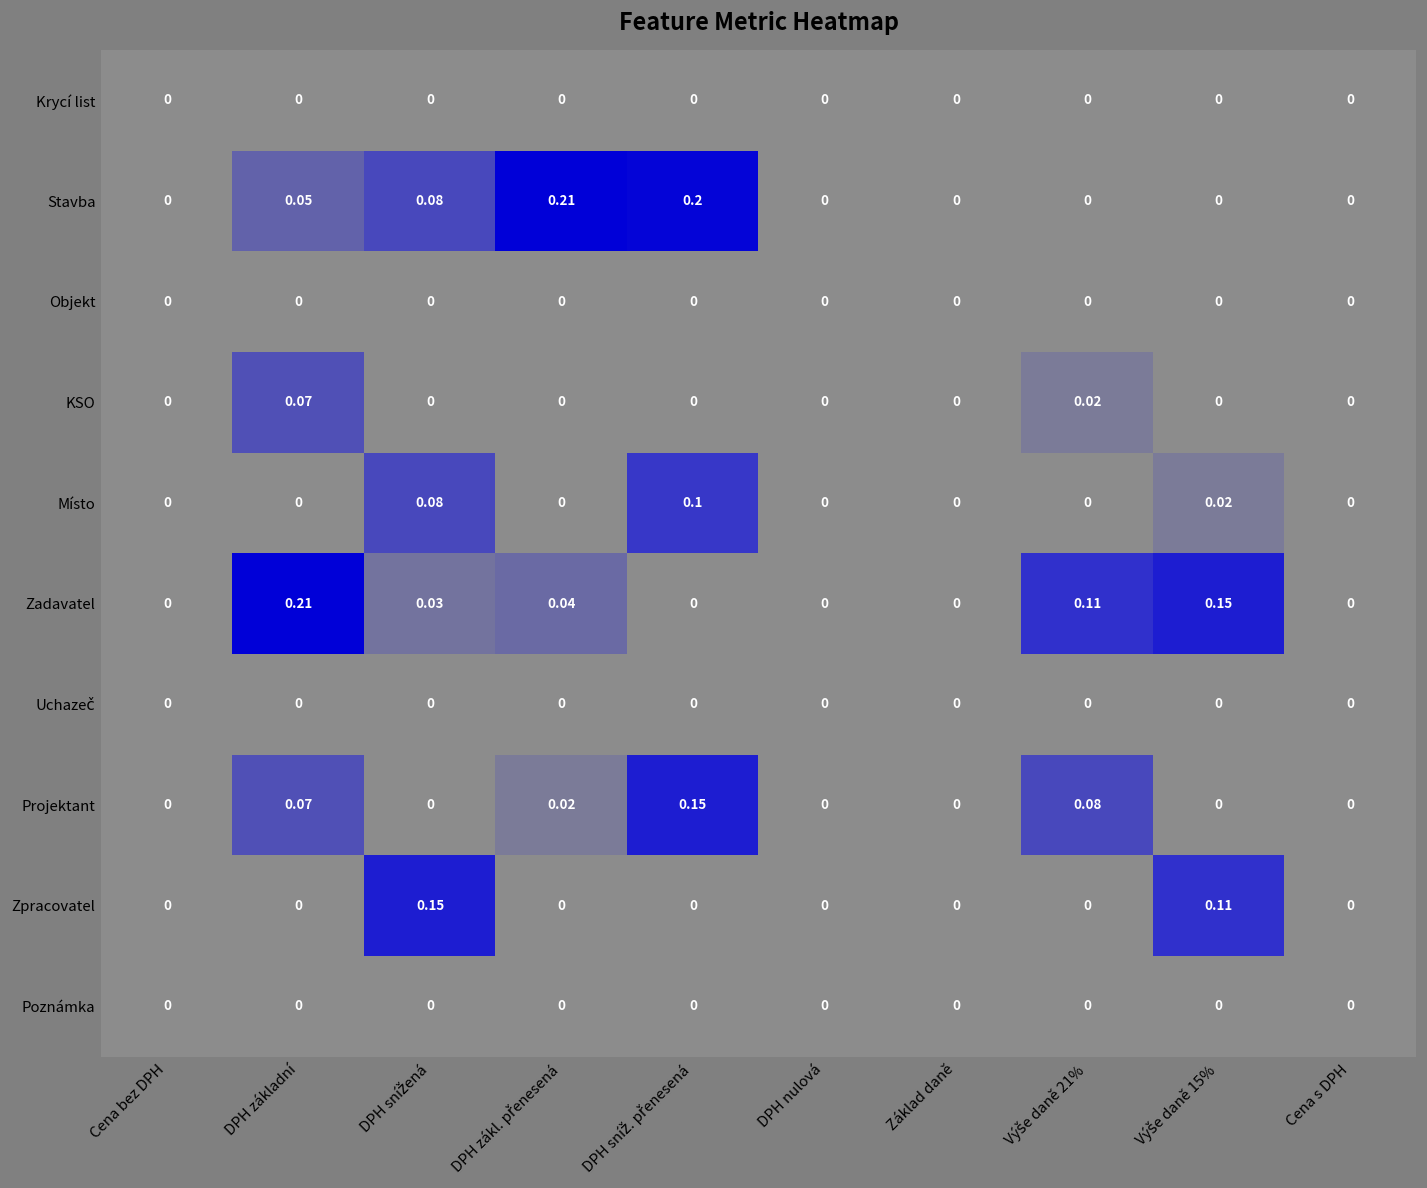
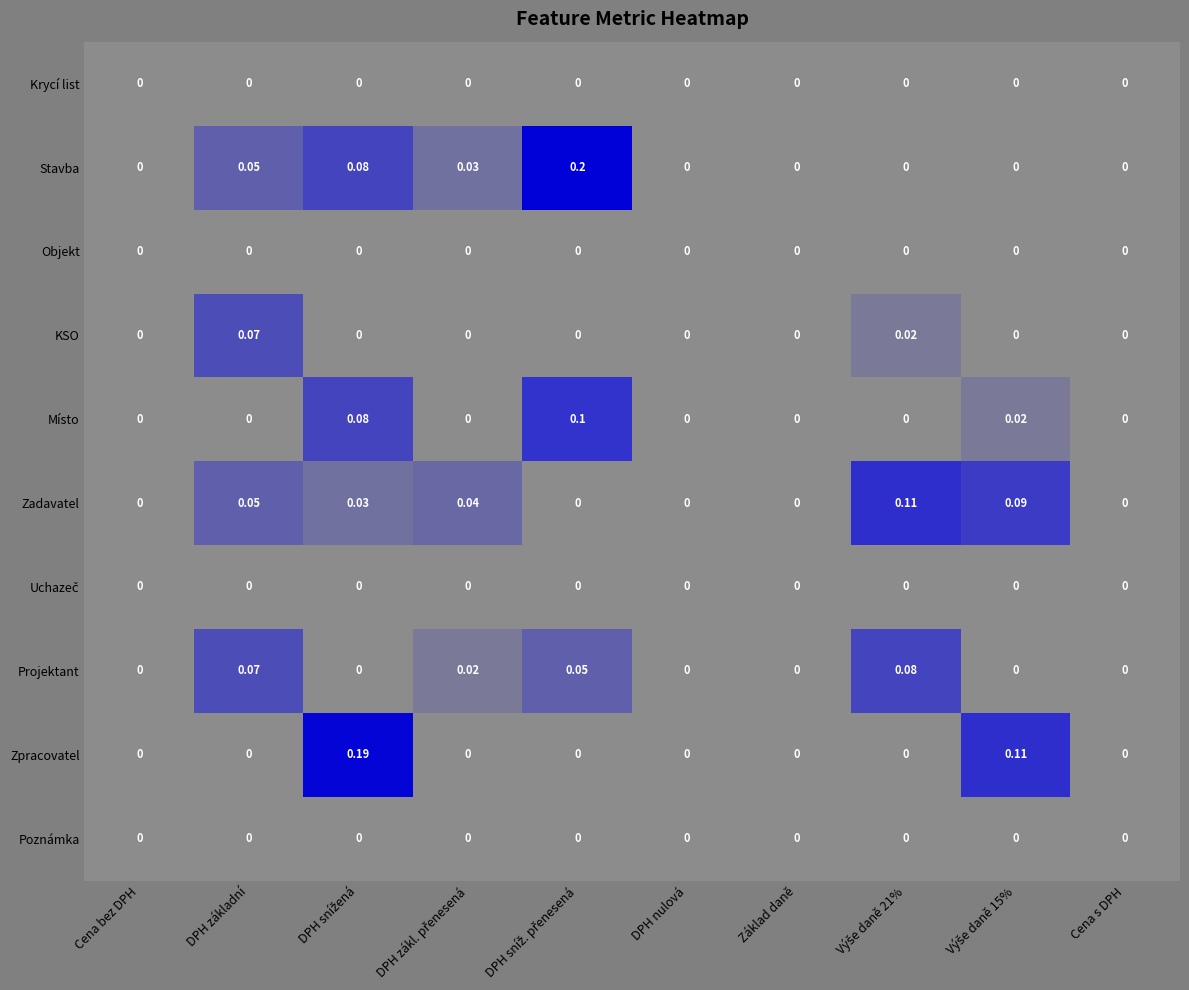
  {
    "Krycí list": {
      "Cena bez DPH": 0,
      "DPH základní": 0,
      "DPH snížená": 0,
      "DPH zákl. přenesená": 0,
      "DPH sníž. přenesená": 0,
      "DPH nulová": 0,
      "Základ daně": 0,
      "Výše daně 21%": 0,
      "Výše daně 15%": 0,
      "Cena s DPH": 0
    },
    "Stavba": {
      "Cena bez DPH": 0,
      "DPH základní": 0.05,
      "DPH snížená": 0.08,
-     "DPH zákl. přenesená": 0.21,
+     "DPH zákl. přenesená": 0.03,
      "DPH sníž. přenesená": 0.2,
      "DPH nulová": 0,
      "Základ daně": 0,
      "Výše daně 21%": 0,
      "Výše daně 15%": 0,
      "Cena s DPH": 0
    },
    "Objekt": {
      "Cena bez DPH": 0,
      "DPH základní": 0,
      "DPH snížená": 0,
      "DPH zákl. přenesená": 0,
      "DPH sníž. přenesená": 0,
      "DPH nulová": 0,
      "Základ daně": 0,
      "Výše daně 21%": 0,
      "Výše daně 15%": 0,
      "Cena s DPH": 0
    },
    "KSO": {
      "Cena bez DPH": 0,
      "DPH základní": 0.07,
      "DPH snížená": 0,
      "DPH zákl. přenesená": 0,
      "DPH sníž. přenesená": 0,
      "DPH nulová": 0,
      "Základ daně": 0,
      "Výše daně 21%": 0.02,
      "Výše daně 15%": 0,
      "Cena s DPH": 0
    },
    "Místo": {
      "Cena bez DPH": 0,
      "DPH základní": 0,
      "DPH snížená": 0.08,
      "DPH zákl. přenesená": 0,
      "DPH sníž. přenesená": 0.1,
      "DPH nulová": 0,
      "Základ daně": 0,
      "Výše daně 21%": 0,
      "Výše daně 15%": 0.02,
      "Cena s DPH": 0
    },
    "Zadavatel": {
      "Cena bez DPH": 0,
-     "DPH základní": 0.21,
+     "DPH základní": 0.05,
      "DPH snížená": 0.03,
      "DPH zákl. přenesená": 0.04,
      "DPH sníž. přenesená": 0,
      "DPH nulová": 0,
      "Základ daně": 0,
      "Výše daně 21%": 0.11,
-     "Výše daně 15%": 0.15,
+     "Výše daně 15%": 0.09,
      "Cena s DPH": 0
    },
    "Uchazeč": {
      "Cena bez DPH": 0,
      "DPH základní": 0,
      "DPH snížená": 0,
      "DPH zákl. přenesená": 0,
      "DPH sníž. přenesená": 0,
      "DPH nulová": 0,
      "Základ daně": 0,
      "Výše daně 21%": 0,
      "Výše daně 15%": 0,
      "Cena s DPH": 0
    },
    "Projektant": {
      "Cena bez DPH": 0,
      "DPH základní": 0.07,
      "DPH snížená": 0,
      "DPH zákl. přenesená": 0.02,
-     "DPH sníž. přenesená": 0.15,
+     "DPH sníž. přenesená": 0.05,
      "DPH nulová": 0,
      "Základ daně": 0,
      "Výše daně 21%": 0.08,
      "Výše daně 15%": 0,
      "Cena s DPH": 0
    },
    "Zpracovatel": {
      "Cena bez DPH": 0,
      "DPH základní": 0,
-     "DPH snížená": 0.15,
+     "DPH snížená": 0.19,
      "DPH zákl. přenesená": 0,
      "DPH sníž. přenesená": 0,
      "DPH nulová": 0,
      "Základ daně": 0,
      "Výše daně 21%": 0,
      "Výše daně 15%": 0.11,
      "Cena s DPH": 0
    },
    "Poznámka": {
      "Cena bez DPH": 0,
      "DPH základní": 0,
      "DPH snížená": 0,
      "DPH zákl. přenesená": 0,
      "DPH sníž. přenesená": 0,
      "DPH nulová": 0,
      "Základ daně": 0,
      "Výše daně 21%": 0,
      "Výše daně 15%": 0,
      "Cena s DPH": 0
    }
  }
